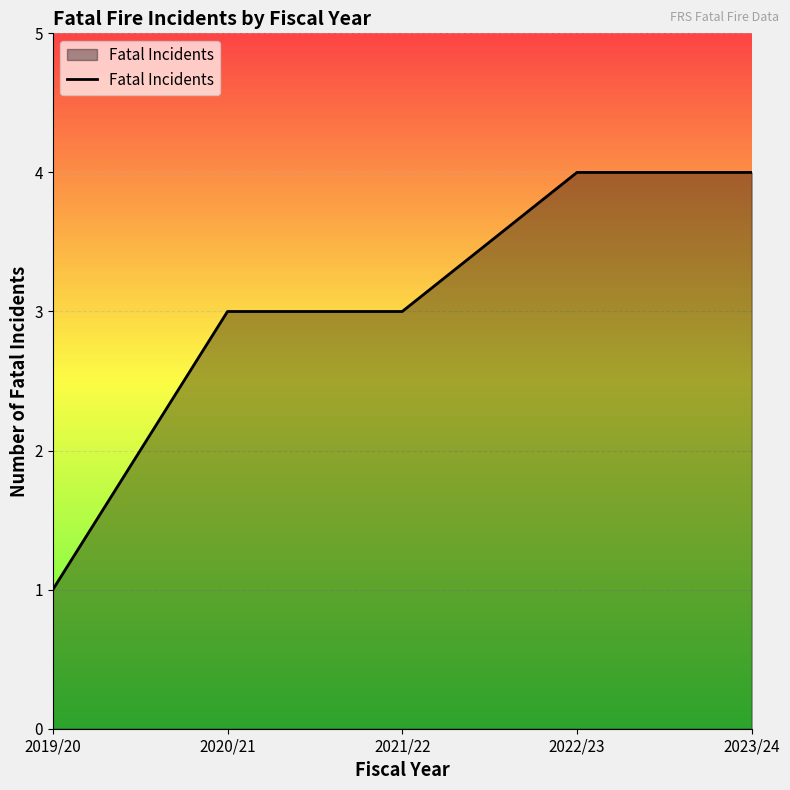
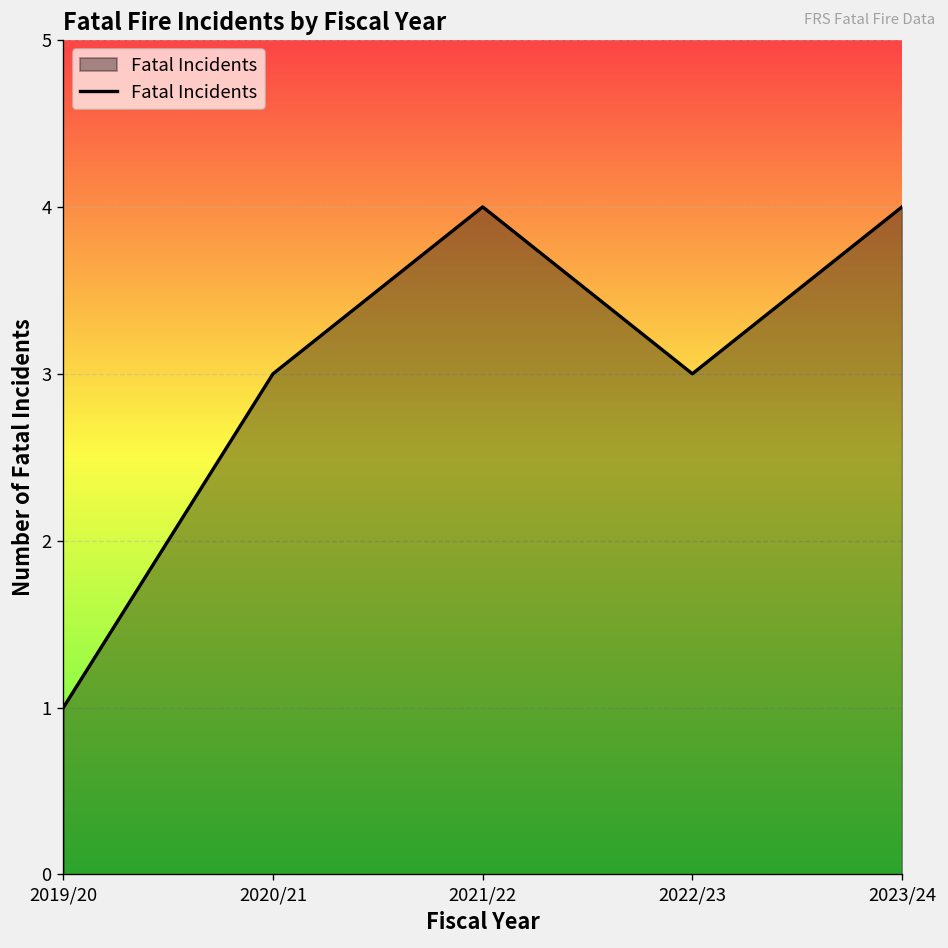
  {
    "2019/20": 1,
    "2020/21": 3,
-   "2021/22": 3,
-   "2022/23": 4,
+   "2021/22": 4,
+   "2022/23": 3,
    "2023/24": 4
  }
